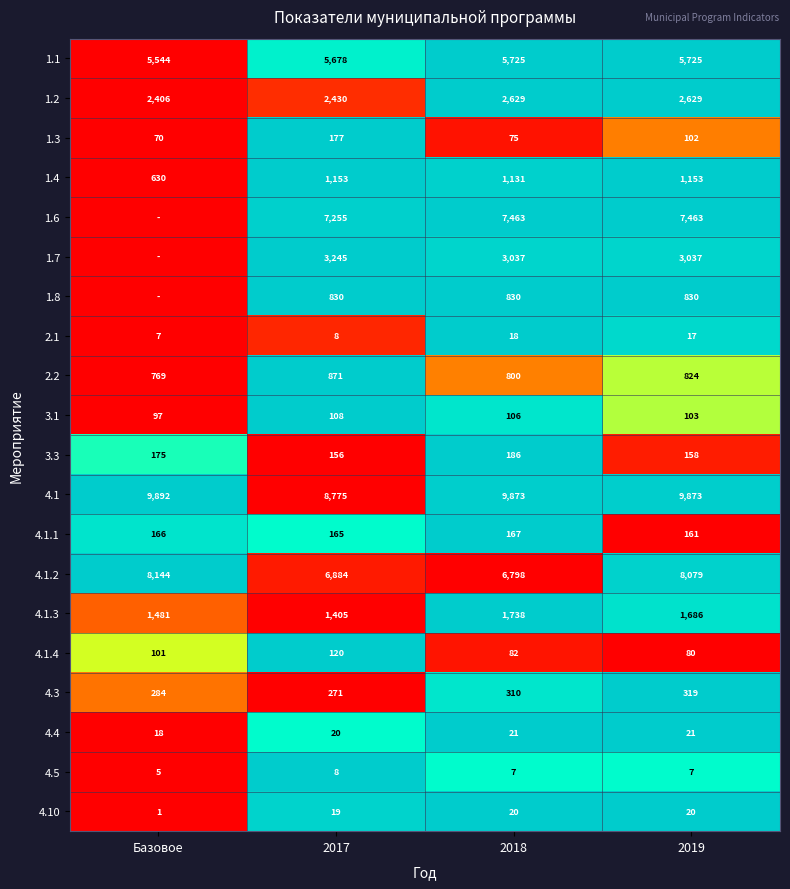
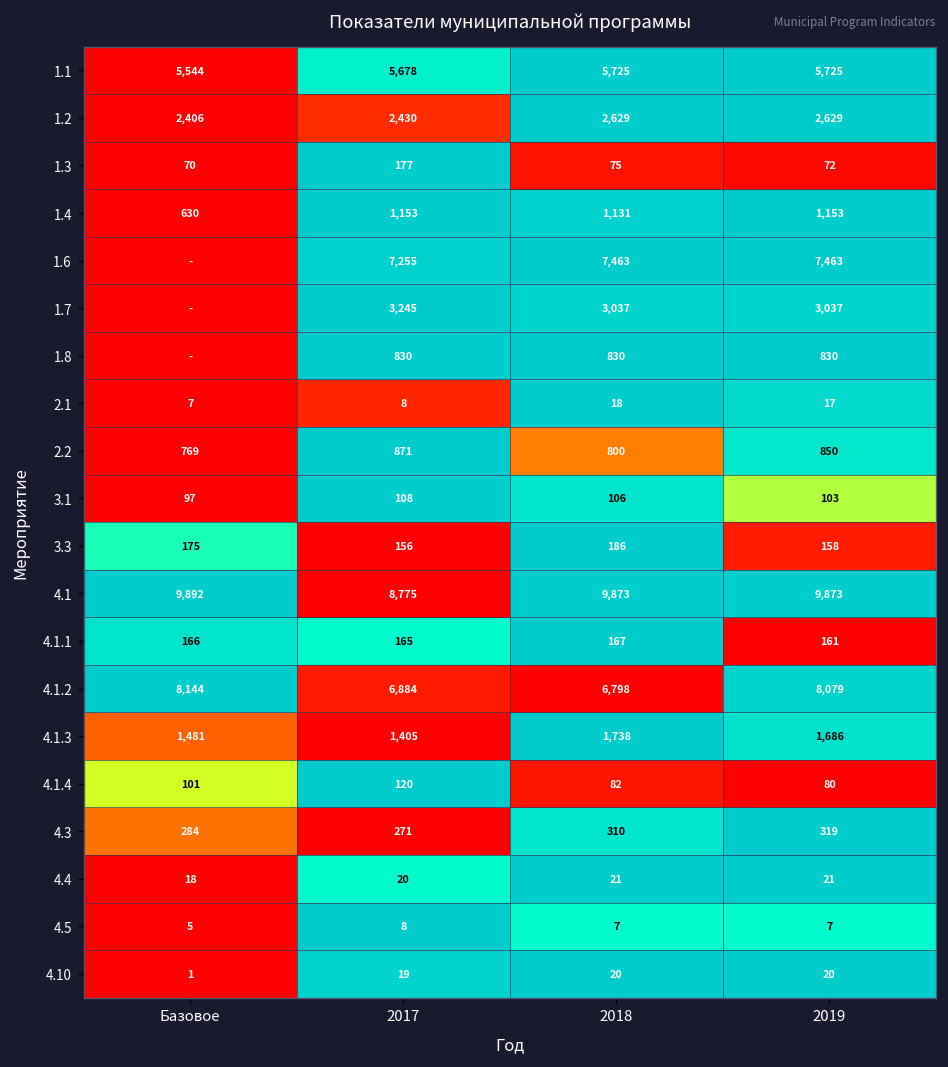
  {
    "1.1": {
      "Базовое": "5,544",
      "2017": "5,678",
      "2018": "5,725",
      "2019": "5,725"
    },
    "1.2": {
      "Базовое": "2,406",
      "2017": "2,430",
      "2018": "2,629",
      "2019": "2,629"
    },
    "1.3": {
      "Базовое": "70",
      "2017": "177",
      "2018": "75",
-     "2019": "102"
+     "2019": "72"
    },
    "1.4": {
      "Базовое": "630",
      "2017": "1,153",
      "2018": "1,131",
      "2019": "1,153"
    },
    "1.6": {
      "2017": "7,255",
      "2018": "7,463",
      "2019": "7,463"
    },
    "1.7": {
      "2017": "3,245",
      "2018": "3,037",
      "2019": "3,037"
    },
    "1.8": {
      "2017": "830",
      "2018": "830",
      "2019": "830"
    },
    "2.1": {
      "Базовое": "7",
      "2017": "8",
      "2018": "18",
      "2019": "17"
    },
    "2.2": {
      "Базовое": "769",
      "2017": "871",
      "2018": "800",
-     "2019": "824"
+     "2019": "850"
    },
    "3.1": {
      "Базовое": "97",
      "2017": "108",
      "2018": "106",
      "2019": "103"
    },
    "3.3": {
      "Базовое": "175",
      "2017": "156",
      "2018": "186",
      "2019": "158"
    },
    "4.1": {
      "Базовое": "9,892",
      "2017": "8,775",
      "2018": "9,873",
      "2019": "9,873"
    },
    "4.1.1": {
      "Базовое": "166",
      "2017": "165",
      "2018": "167",
      "2019": "161"
    },
    "4.1.2": {
      "Базовое": "8,144",
      "2017": "6,884",
      "2018": "6,798",
      "2019": "8,079"
    },
    "4.1.3": {
      "Базовое": "1,481",
      "2017": "1,405",
      "2018": "1,738",
      "2019": "1,686"
    },
    "4.1.4": {
      "Базовое": "101",
      "2017": "120",
      "2018": "82",
      "2019": "80"
    },
    "4.3": {
      "Базовое": "284",
      "2017": "271",
      "2018": "310",
      "2019": "319"
    },
    "4.4": {
      "Базовое": "18",
      "2017": "20",
      "2018": "21",
      "2019": "21"
    },
    "4.5": {
      "Базовое": "5",
      "2017": "8",
      "2018": "7",
      "2019": "7"
    },
    "4.10": {
      "Базовое": "1",
      "2017": "19",
      "2018": "20",
      "2019": "20"
    }
  }
